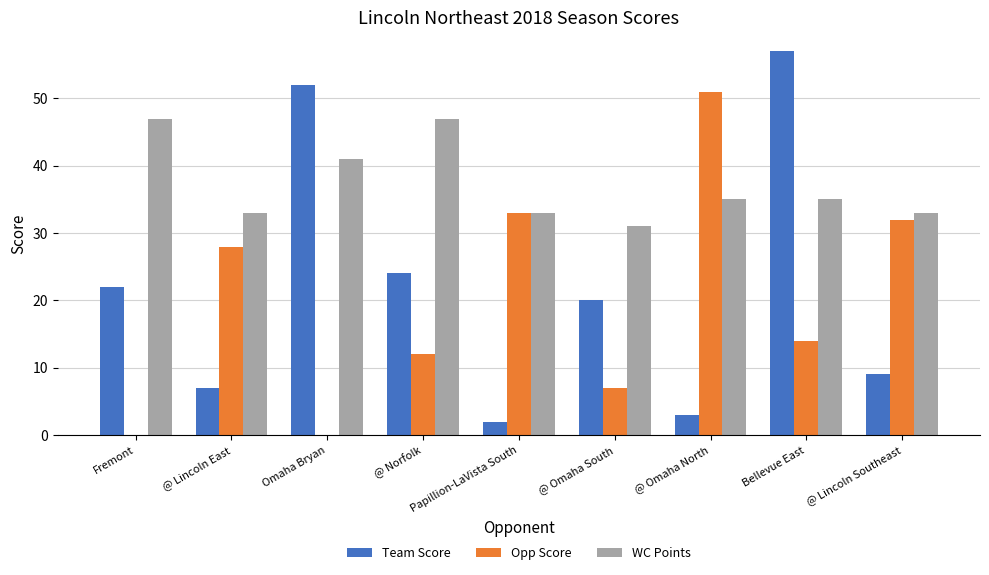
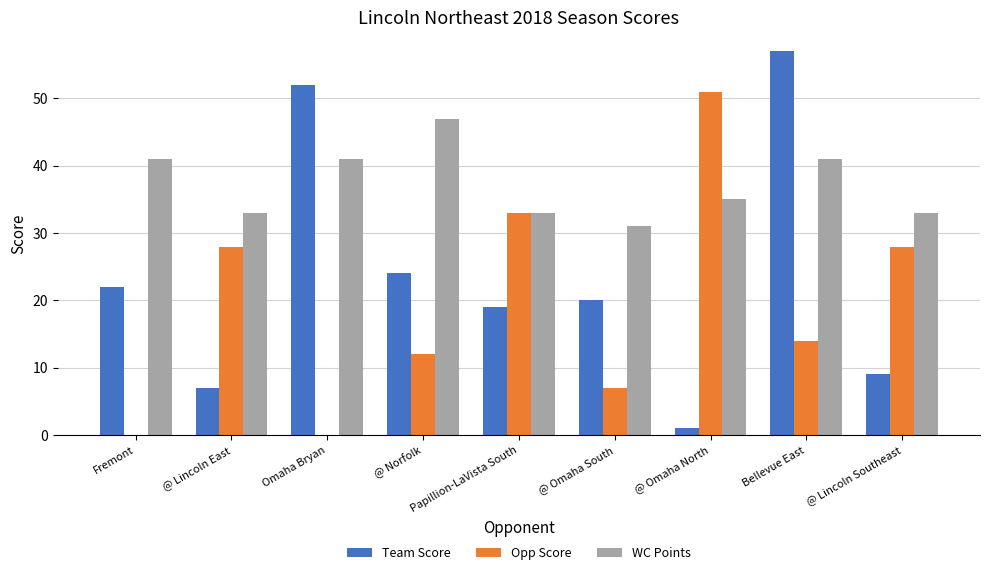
  {
    "Team Score": {
      "Fremont": 22,
      "@ Lincoln East": 7,
      "Omaha Bryan": 52,
      "@ Norfolk": 24,
-     "Papillion-LaVista South": 2,
+     "Papillion-LaVista South": 19,
      "@ Omaha South": 20,
-     "@ Omaha North": 3,
+     "@ Omaha North": 1,
      "Bellevue East": 57,
      "@ Lincoln Southeast": 9
    },
    "Opp Score": {
      "Fremont": 0,
      "@ Lincoln East": 28,
      "Omaha Bryan": 0,
      "@ Norfolk": 12,
      "Papillion-LaVista South": 33,
      "@ Omaha South": 7,
      "@ Omaha North": 51,
      "Bellevue East": 14,
-     "@ Lincoln Southeast": 32
+     "@ Lincoln Southeast": 28
    },
    "WC Points": {
-     "Fremont": 47,
+     "Fremont": 41,
      "@ Lincoln East": 33,
      "Omaha Bryan": 41,
      "@ Norfolk": 47,
      "Papillion-LaVista South": 33,
      "@ Omaha South": 31,
      "@ Omaha North": 35,
-     "Bellevue East": 35,
+     "Bellevue East": 41,
      "@ Lincoln Southeast": 33
    }
  }
